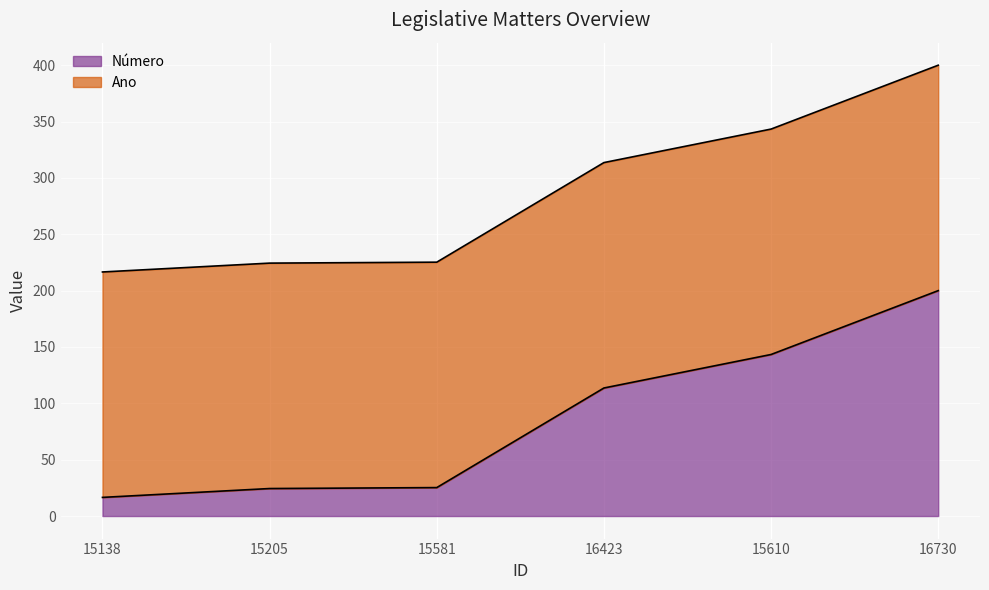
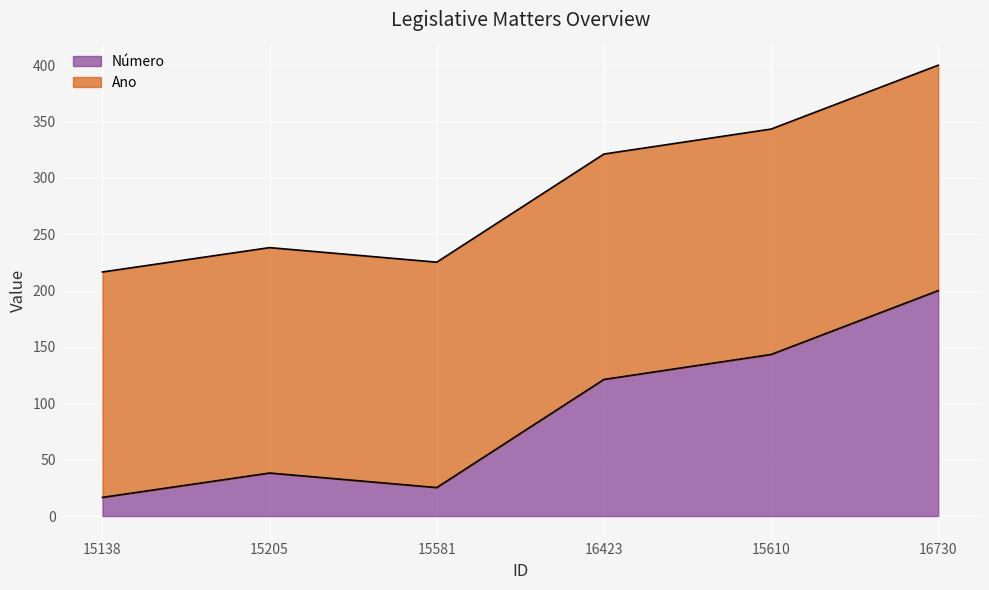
  {
    "Número": {
      "15138": 17,
-     "15205": 24,
+     "15205": 38,
      "15581": 25,
-     "16423": 114,
+     "16423": 121,
      "15610": 143,
      "16730": 200
    },
    "Ano": {
      "15138": 200,
      "15205": 200,
      "15581": 200,
      "16423": 200,
      "15610": 200,
      "16730": 200
    }
  }
